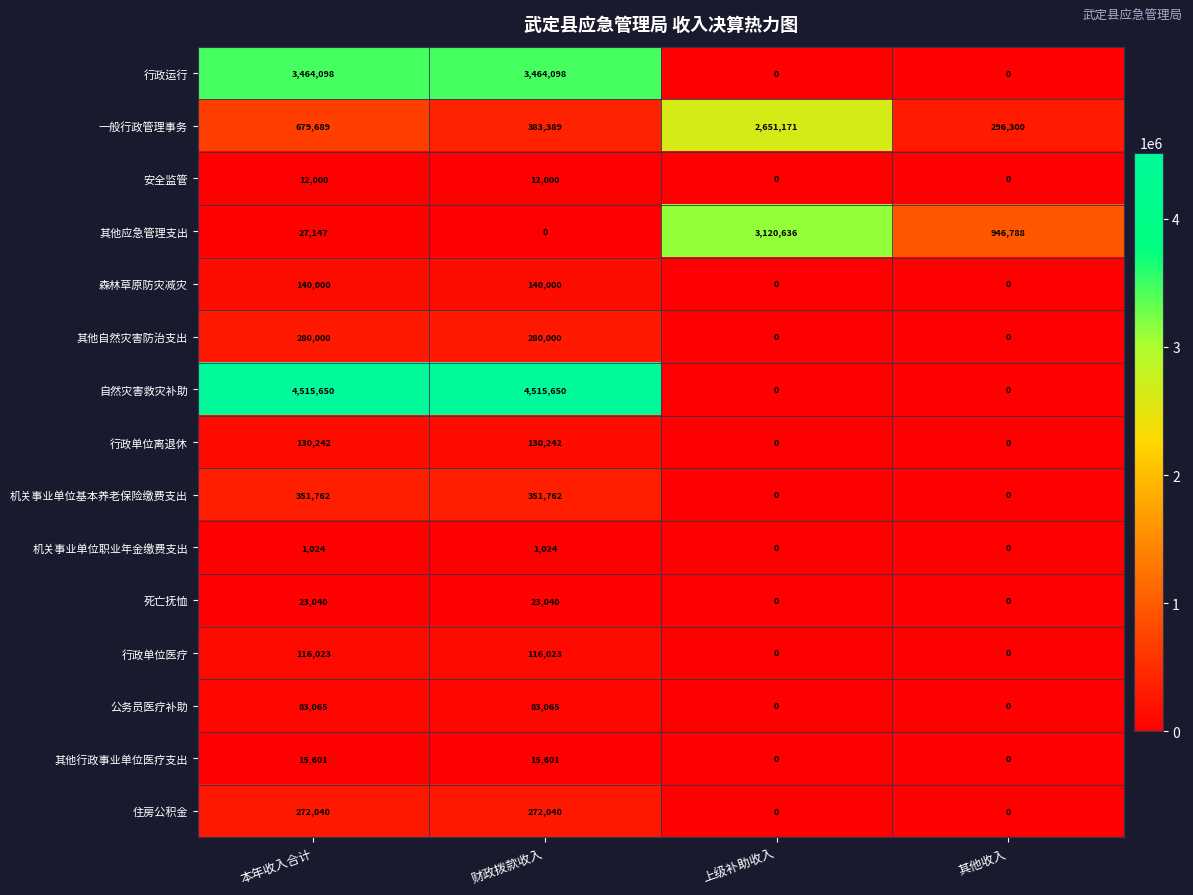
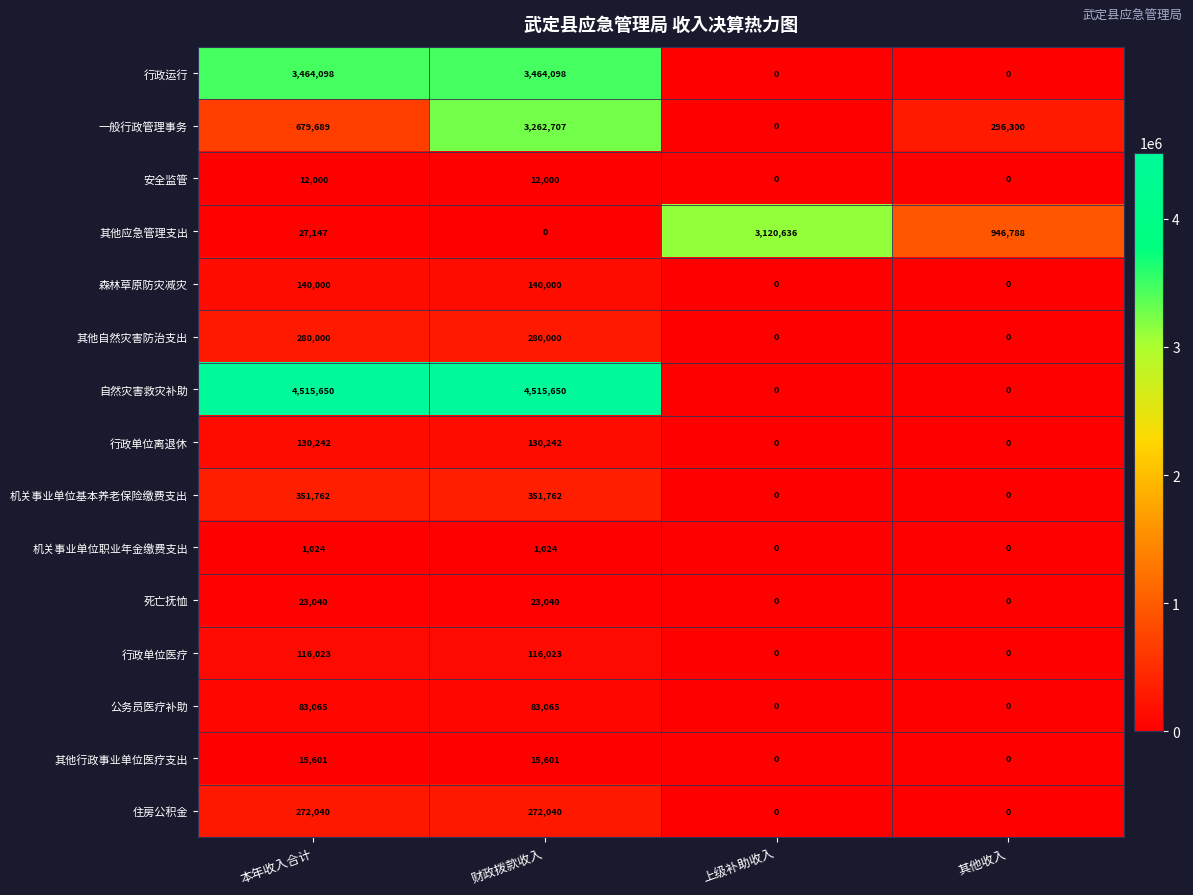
  {
    "行政运行": {
      "本年收入合计": "3,464,098",
      "财政拨款收入": "3,464,098",
      "上级补助收入": "0",
      "其他收入": "0"
    },
    "一般行政管理事务": {
      "本年收入合计": "679,689",
-     "财政拨款收入": "383,389",
-     "上级补助收入": "2,651,171",
+     "财政拨款收入": "3,262,707",
+     "上级补助收入": "0",
      "其他收入": "296,300"
    },
    "安全监管": {
      "本年收入合计": "12,000",
      "财政拨款收入": "12,000",
      "上级补助收入": "0",
      "其他收入": "0"
    },
    "其他应急管理支出": {
      "本年收入合计": "27,147",
      "财政拨款收入": "0",
      "上级补助收入": "3,120,636",
      "其他收入": "946,788"
    },
    "森林草原防灾减灾": {
      "本年收入合计": "140,000",
      "财政拨款收入": "140,000",
      "上级补助收入": "0",
      "其他收入": "0"
    },
    "其他自然灾害防治支出": {
      "本年收入合计": "280,000",
      "财政拨款收入": "280,000",
      "上级补助收入": "0",
      "其他收入": "0"
    },
    "自然灾害救灾补助": {
      "本年收入合计": "4,515,650",
      "财政拨款收入": "4,515,650",
      "上级补助收入": "0",
      "其他收入": "0"
    },
    "行政单位离退休": {
      "本年收入合计": "130,242",
      "财政拨款收入": "130,242",
      "上级补助收入": "0",
      "其他收入": "0"
    },
    "机关事业单位基本养老保险缴费支出": {
      "本年收入合计": "351,762",
      "财政拨款收入": "351,762",
      "上级补助收入": "0",
      "其他收入": "0"
    },
    "机关事业单位职业年金缴费支出": {
      "本年收入合计": "1,024",
      "财政拨款收入": "1,024",
      "上级补助收入": "0",
      "其他收入": "0"
    },
    "死亡抚恤": {
      "本年收入合计": "23,040",
      "财政拨款收入": "23,040",
      "上级补助收入": "0",
      "其他收入": "0"
    },
    "行政单位医疗": {
      "本年收入合计": "116,023",
      "财政拨款收入": "116,023",
      "上级补助收入": "0",
      "其他收入": "0"
    },
    "公务员医疗补助": {
      "本年收入合计": "83,065",
      "财政拨款收入": "83,065",
      "上级补助收入": "0",
      "其他收入": "0"
    },
    "其他行政事业单位医疗支出": {
      "本年收入合计": "15,601",
      "财政拨款收入": "15,601",
      "上级补助收入": "0",
      "其他收入": "0"
    },
    "住房公积金": {
      "本年收入合计": "272,040",
      "财政拨款收入": "272,040",
      "上级补助收入": "0",
      "其他收入": "0"
    }
  }
